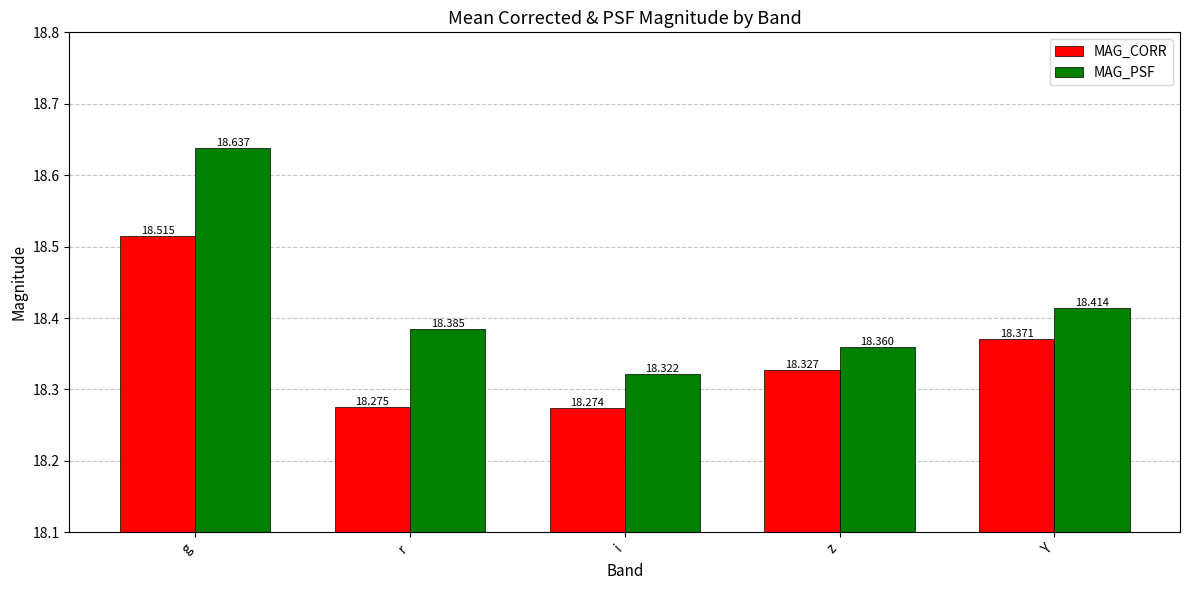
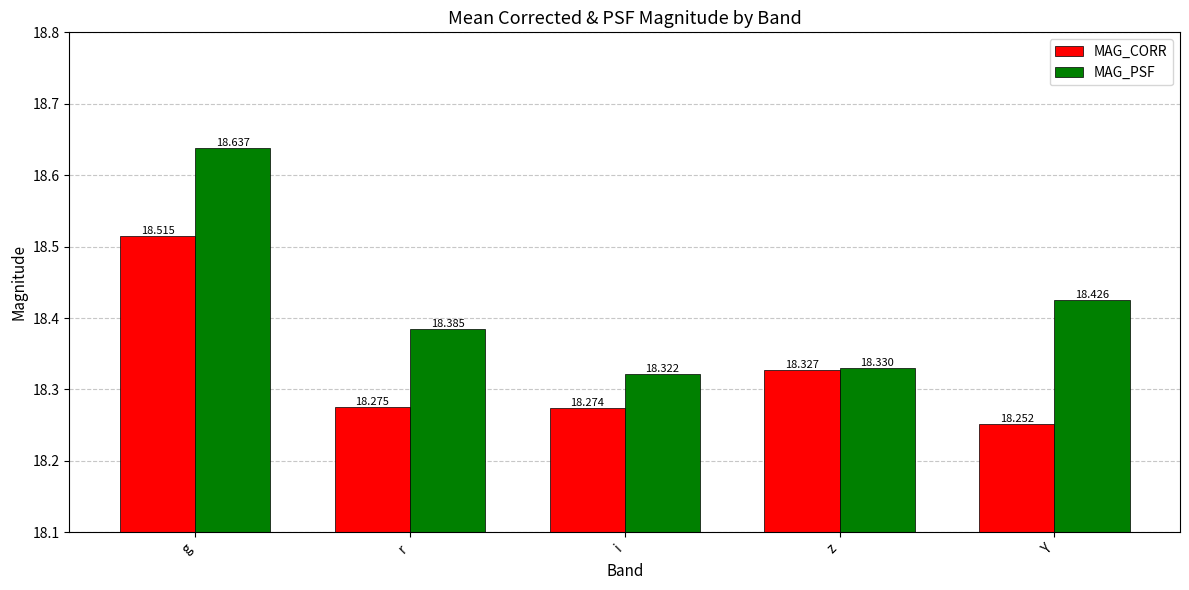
  {
    "MAG_CORR": {
      "g": 18.515,
      "r": 18.275,
      "i": 18.274,
      "z": 18.327,
-     "Y": 18.371
+     "Y": 18.252
    },
    "MAG_PSF": {
      "g": 18.637,
      "r": 18.385,
      "i": 18.322,
-     "z": 18.360,
-     "Y": 18.414
+     "z": 18.330,
+     "Y": 18.426
    }
  }
